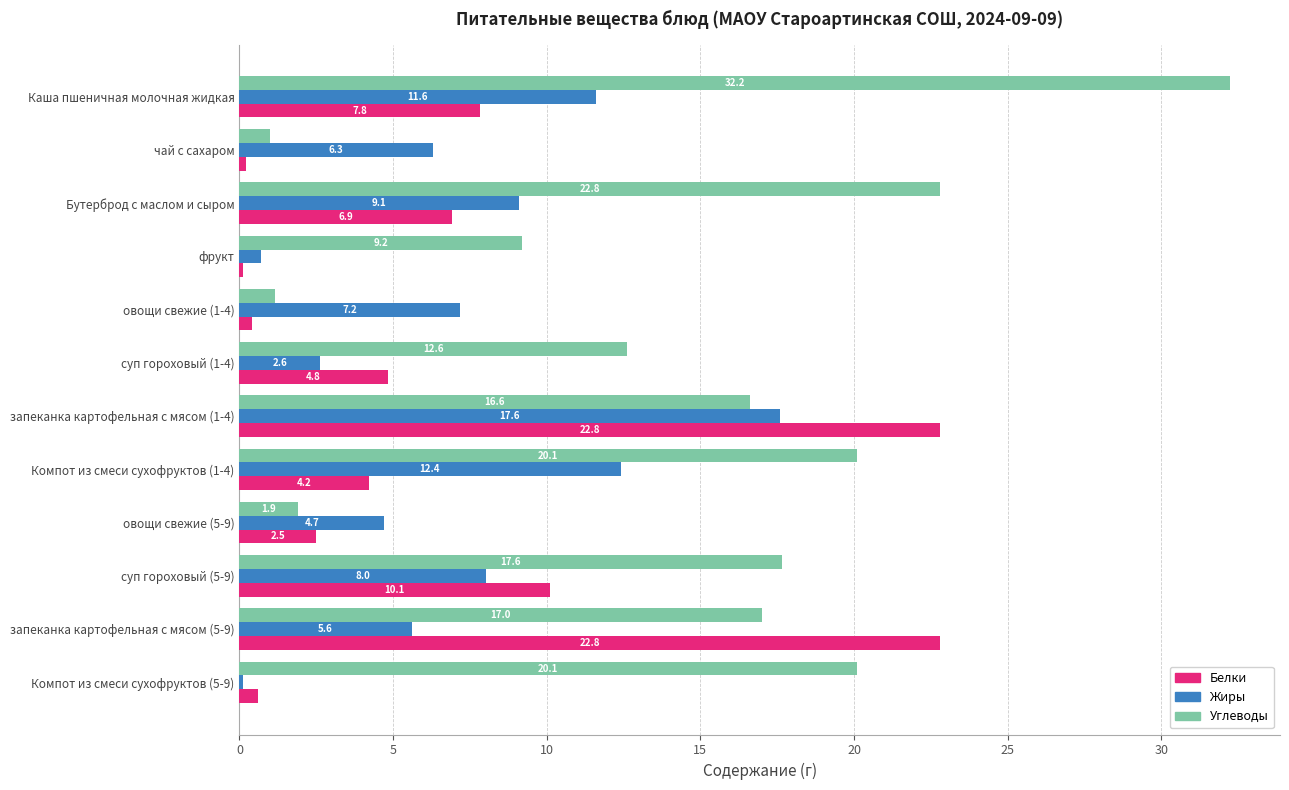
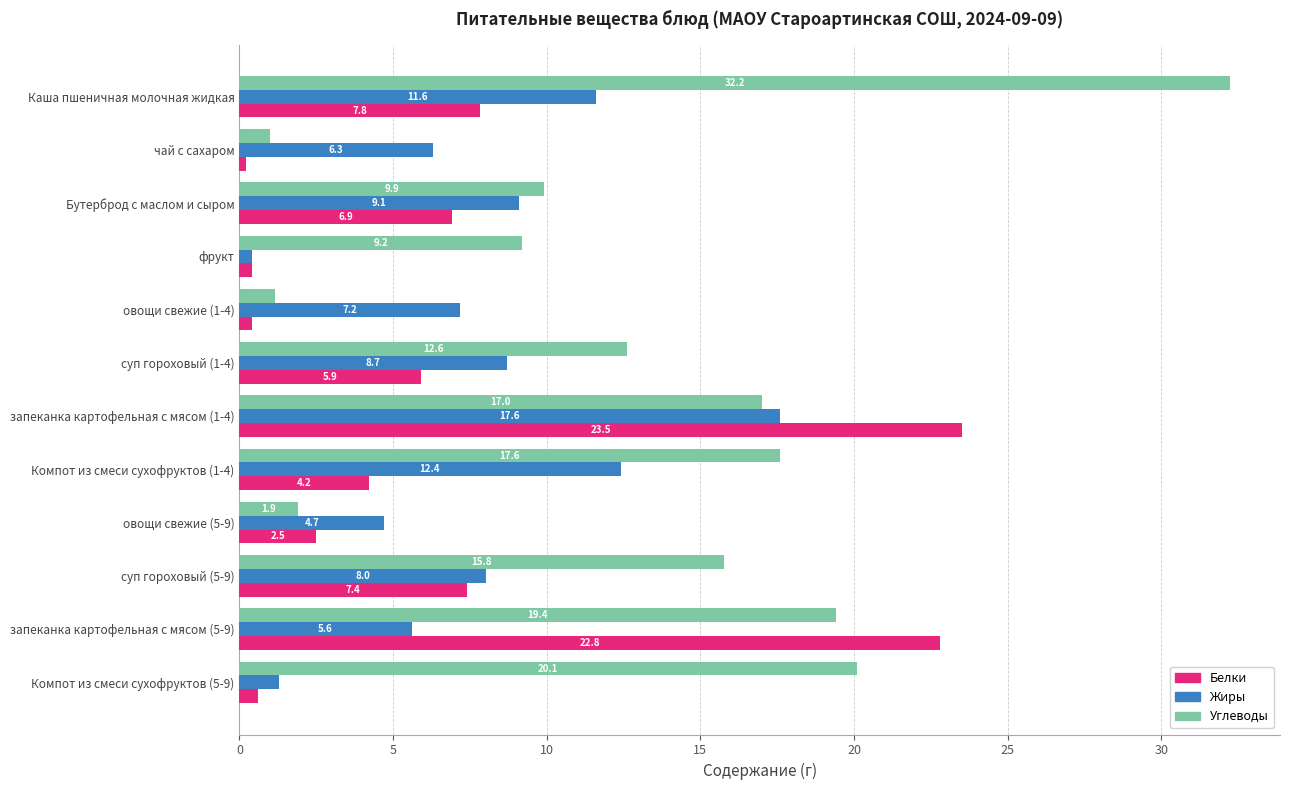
  {
    "Белки": {
      "Каша пшеничная молочная жидкая": 7.8,
      "Бутерброд с маслом и сыром": 6.9,
-     "фрукт": 0.1,
-     "суп гороховый (1-4)": 4.8,
-     "запеканка картофельная с мясом (1-4)": 22.8,
+     "фрукт": 0.4,
+     "суп гороховый (1-4)": 5.9,
+     "запеканка картофельная с мясом (1-4)": 23.5,
      "Компот из смеси сухофруктов (1-4)": 4.2,
      "овощи свежие (5-9)": 2.5,
-     "суп гороховый (5-9)": 10.1,
+     "суп гороховый (5-9)": 7.4,
      "запеканка картофельная с мясом (5-9)": 22.8
    },
    "Жиры": {
      "Каша пшеничная молочная жидкая": 11.6,
      "чай с сахаром": 6.3,
      "Бутерброд с маслом и сыром": 9.1,
-     "фрукт": 0.7,
+     "фрукт": 0.4,
      "овощи свежие (1-4)": 7.2,
-     "суп гороховый (1-4)": 2.6,
+     "суп гороховый (1-4)": 8.7,
      "запеканка картофельная с мясом (1-4)": 17.6,
      "Компот из смеси сухофруктов (1-4)": 12.4,
      "овощи свежие (5-9)": 4.7,
      "суп гороховый (5-9)": 8.0,
      "запеканка картофельная с мясом (5-9)": 5.6,
-     "Компот из смеси сухофруктов (5-9)": 0.1
+     "Компот из смеси сухофруктов (5-9)": 1.3
    },
    "Углеводы": {
      "Каша пшеничная молочная жидкая": 32.2,
-     "Бутерброд с маслом и сыром": 22.8,
+     "Бутерброд с маслом и сыром": 9.9,
      "фрукт": 9.2,
      "суп гороховый (1-4)": 12.6,
-     "запеканка картофельная с мясом (1-4)": 16.6,
-     "Компот из смеси сухофруктов (1-4)": 20.1,
+     "запеканка картофельная с мясом (1-4)": 17.0,
+     "Компот из смеси сухофруктов (1-4)": 17.6,
      "овощи свежие (5-9)": 1.9,
-     "суп гороховый (5-9)": 17.6,
-     "запеканка картофельная с мясом (5-9)": 17.0,
+     "суп гороховый (5-9)": 15.8,
+     "запеканка картофельная с мясом (5-9)": 19.4,
      "Компот из смеси сухофруктов (5-9)": 20.1
    }
  }
